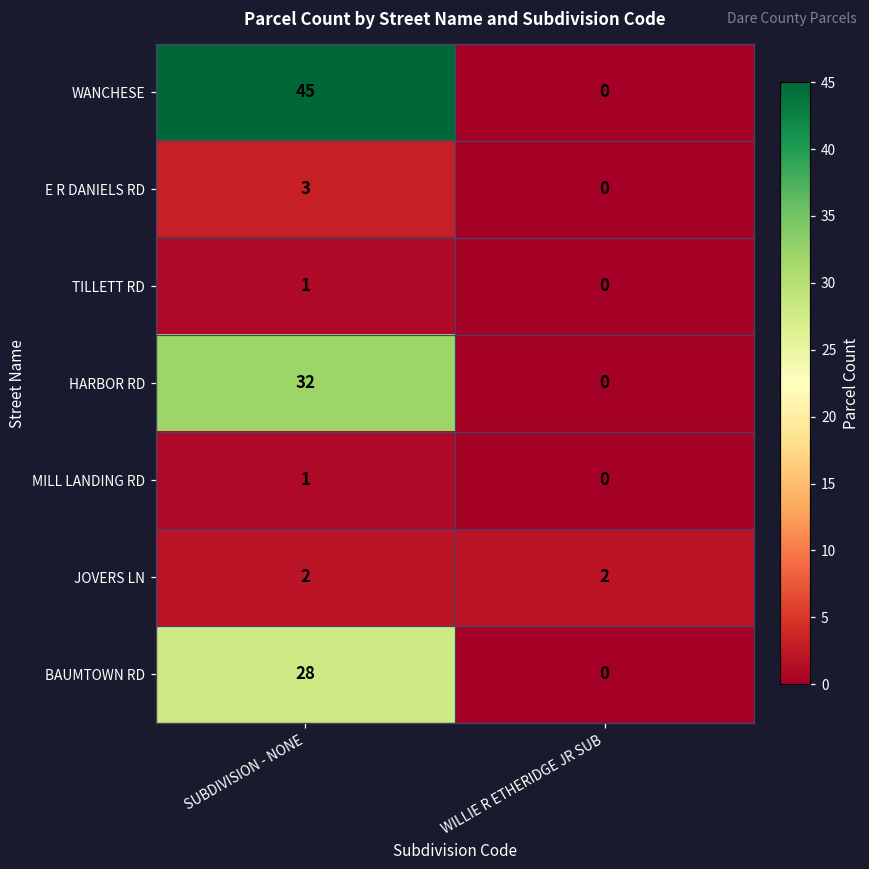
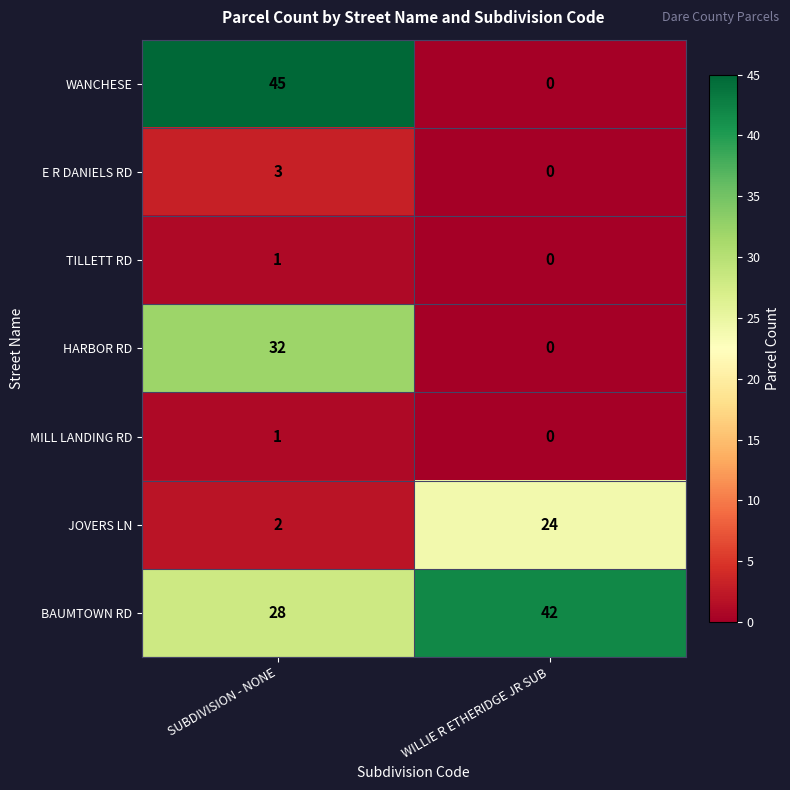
  {
    "WANCHESE": {
      "SUBDIVISION - NONE": 45,
      "WILLIE R ETHERIDGE JR SUB": 0
    },
    "E R DANIELS RD": {
      "SUBDIVISION - NONE": 3,
      "WILLIE R ETHERIDGE JR SUB": 0
    },
    "TILLETT RD": {
      "SUBDIVISION - NONE": 1,
      "WILLIE R ETHERIDGE JR SUB": 0
    },
    "HARBOR RD": {
      "SUBDIVISION - NONE": 32,
      "WILLIE R ETHERIDGE JR SUB": 0
    },
    "MILL LANDING RD": {
      "SUBDIVISION - NONE": 1,
      "WILLIE R ETHERIDGE JR SUB": 0
    },
    "JOVERS LN": {
      "SUBDIVISION - NONE": 2,
-     "WILLIE R ETHERIDGE JR SUB": 2
+     "WILLIE R ETHERIDGE JR SUB": 24
    },
    "BAUMTOWN RD": {
      "SUBDIVISION - NONE": 28,
-     "WILLIE R ETHERIDGE JR SUB": 0
+     "WILLIE R ETHERIDGE JR SUB": 42
    }
  }
